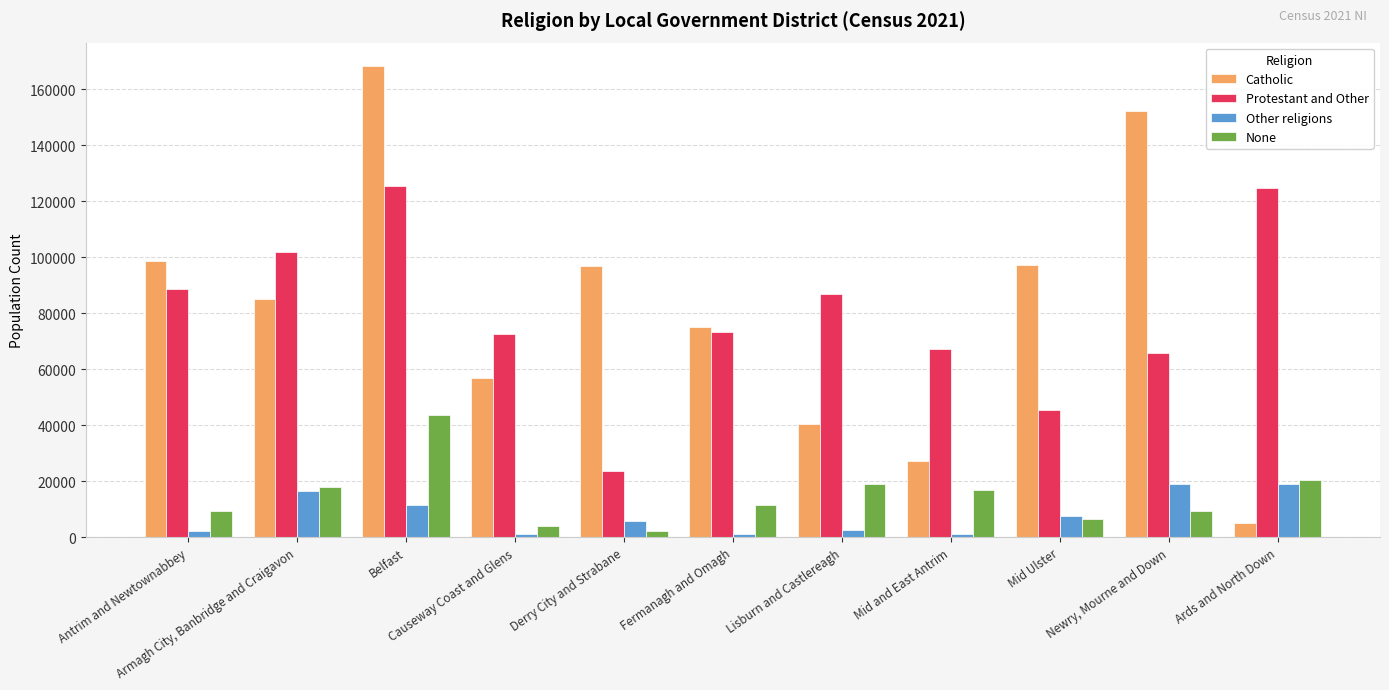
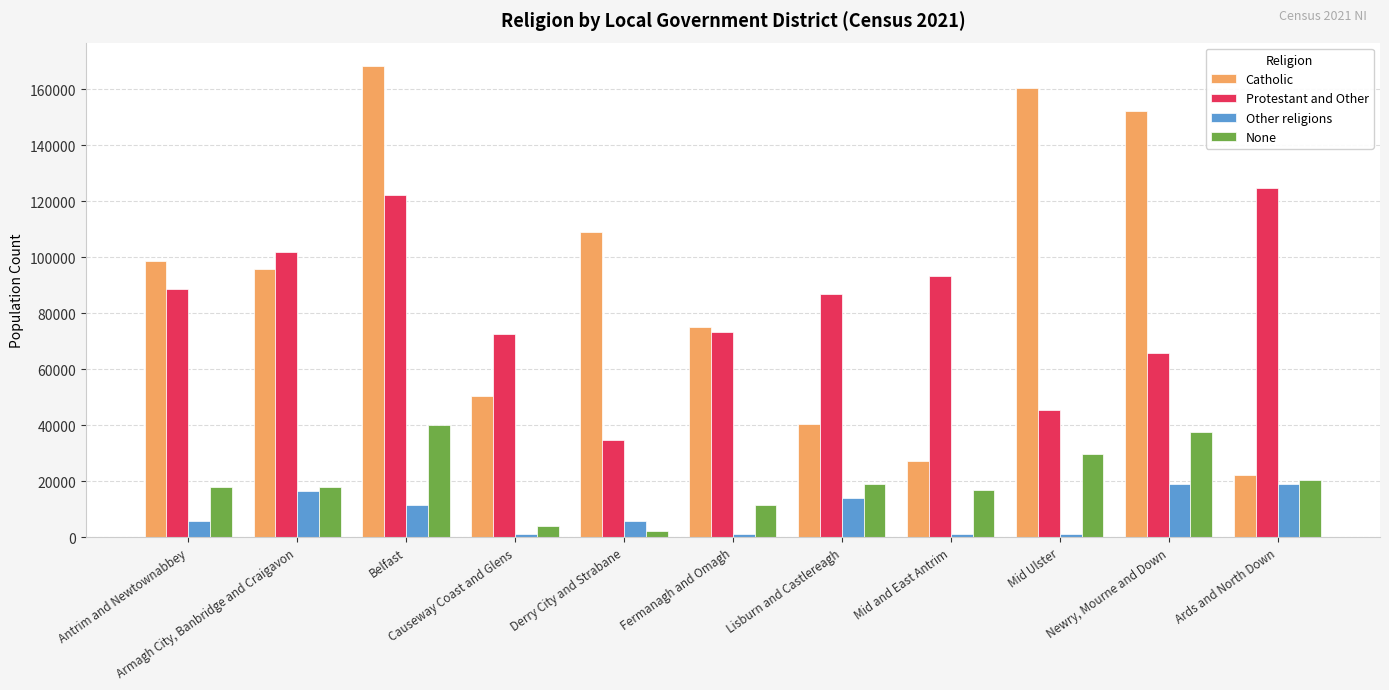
  {
    "Catholic": {
      "Antrim and Newtownabbey": 99000,
-     "Armagh City, Banbridge and Craigavon": 85000,
+     "Armagh City, Banbridge and Craigavon": 96000,
      "Belfast": 168000,
-     "Causeway Coast and Glens": 57000,
-     "Derry City and Strabane": 97000,
+     "Causeway Coast and Glens": 51000,
+     "Derry City and Strabane": 109000,
      "Fermanagh and Omagh": 75000,
      "Lisburn and Castlereagh": 41000,
      "Mid and East Antrim": 27000,
-     "Mid Ulster": 97000,
+     "Mid Ulster": 160000,
      "Newry, Mourne and Down": 152000,
-     "Ards and North Down": 5000
+     "Ards and North Down": 22000
    },
    "Protestant and Other": {
      "Antrim and Newtownabbey": 89000,
      "Armagh City, Banbridge and Craigavon": 102000,
-     "Belfast": 126000,
+     "Belfast": 122000,
      "Causeway Coast and Glens": 73000,
-     "Derry City and Strabane": 24000,
+     "Derry City and Strabane": 35000,
      "Fermanagh and Omagh": 73000,
      "Lisburn and Castlereagh": 87000,
-     "Mid and East Antrim": 67000,
+     "Mid and East Antrim": 93000,
      "Mid Ulster": 45000,
      "Newry, Mourne and Down": 66000,
      "Ards and North Down": 125000
    },
    "Other religions": {
-     "Antrim and Newtownabbey": 2000,
+     "Antrim and Newtownabbey": 6000,
      "Armagh City, Banbridge and Craigavon": 17000,
      "Belfast": 12000,
      "Causeway Coast and Glens": 1000,
      "Derry City and Strabane": 6000,
      "Fermanagh and Omagh": 1000,
-     "Lisburn and Castlereagh": 3000,
+     "Lisburn and Castlereagh": 14000,
      "Mid and East Antrim": 1000,
-     "Mid Ulster": 8000,
+     "Mid Ulster": 1000,
      "Newry, Mourne and Down": 19000,
      "Ards and North Down": 19000
    },
    "None": {
-     "Antrim and Newtownabbey": 9000,
+     "Antrim and Newtownabbey": 18000,
      "Armagh City, Banbridge and Craigavon": 18000,
-     "Belfast": 44000,
+     "Belfast": 40000,
      "Causeway Coast and Glens": 4000,
      "Derry City and Strabane": 2000,
      "Fermanagh and Omagh": 12000,
      "Lisburn and Castlereagh": 19000,
      "Mid and East Antrim": 17000,
-     "Mid Ulster": 7000,
-     "Newry, Mourne and Down": 9000,
+     "Mid Ulster": 30000,
+     "Newry, Mourne and Down": 38000,
      "Ards and North Down": 20000
    }
  }
